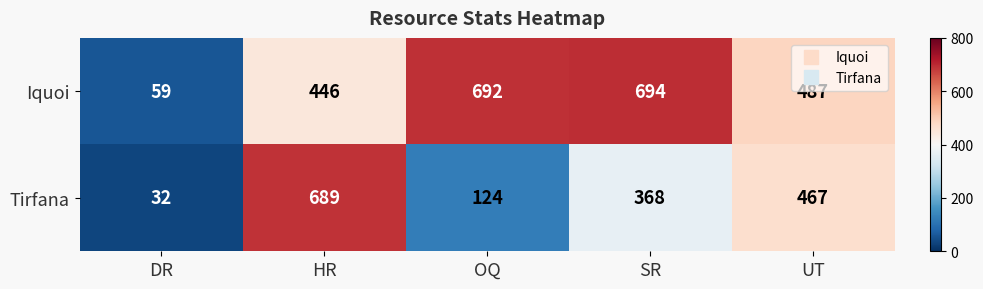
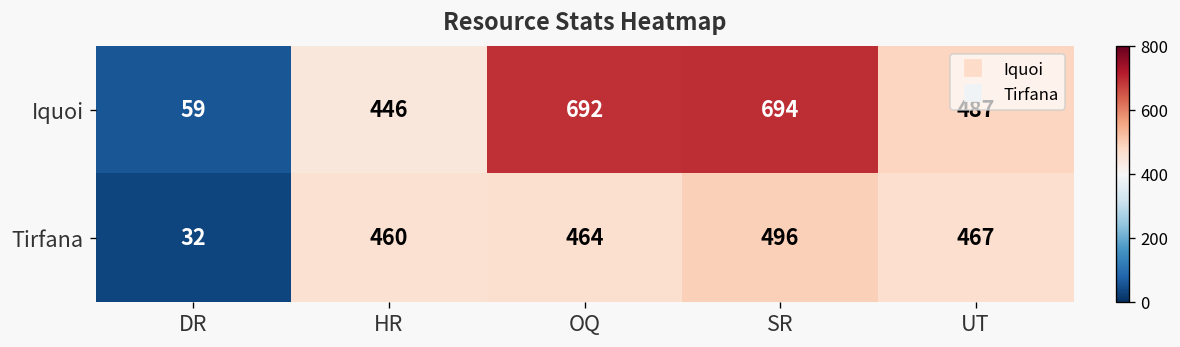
  {
    "Iquoi": {
      "DR": 59,
      "HR": 446,
      "OQ": 692,
      "SR": 694
    },
    "Tirfana": {
      "DR": 32,
-     "HR": 689,
-     "OQ": 124,
-     "SR": 368,
+     "HR": 460,
+     "OQ": 464,
+     "SR": 496,
      "UT": 467
    }
  }
